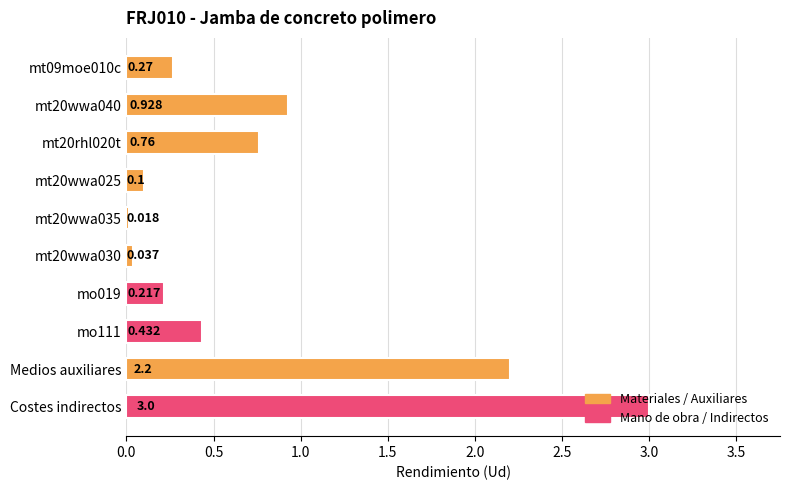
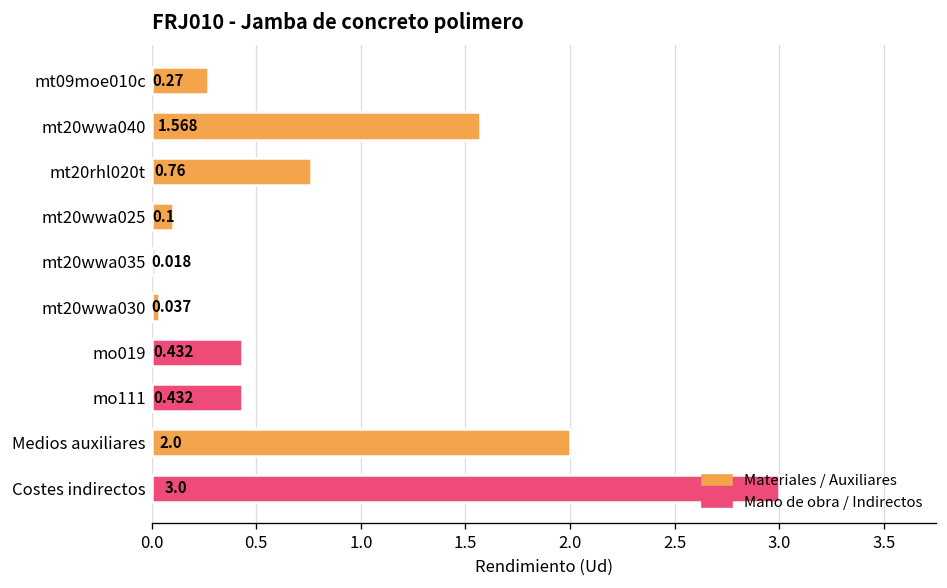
  {
    "mt09moe010c": 0.27,
-   "mt20wwa040": 0.928,
+   "mt20wwa040": 1.568,
    "mt20rhl020t": 0.76,
    "mt20wwa025": 0.1,
    "mt20wwa035": 0.018,
    "mt20wwa030": 0.037,
-   "mo019": 0.217,
+   "mo019": 0.432,
    "mo111": 0.432,
-   "Medios auxiliares": 2.2,
+   "Medios auxiliares": 2.0,
    "Costes indirectos": 3.0
  }
